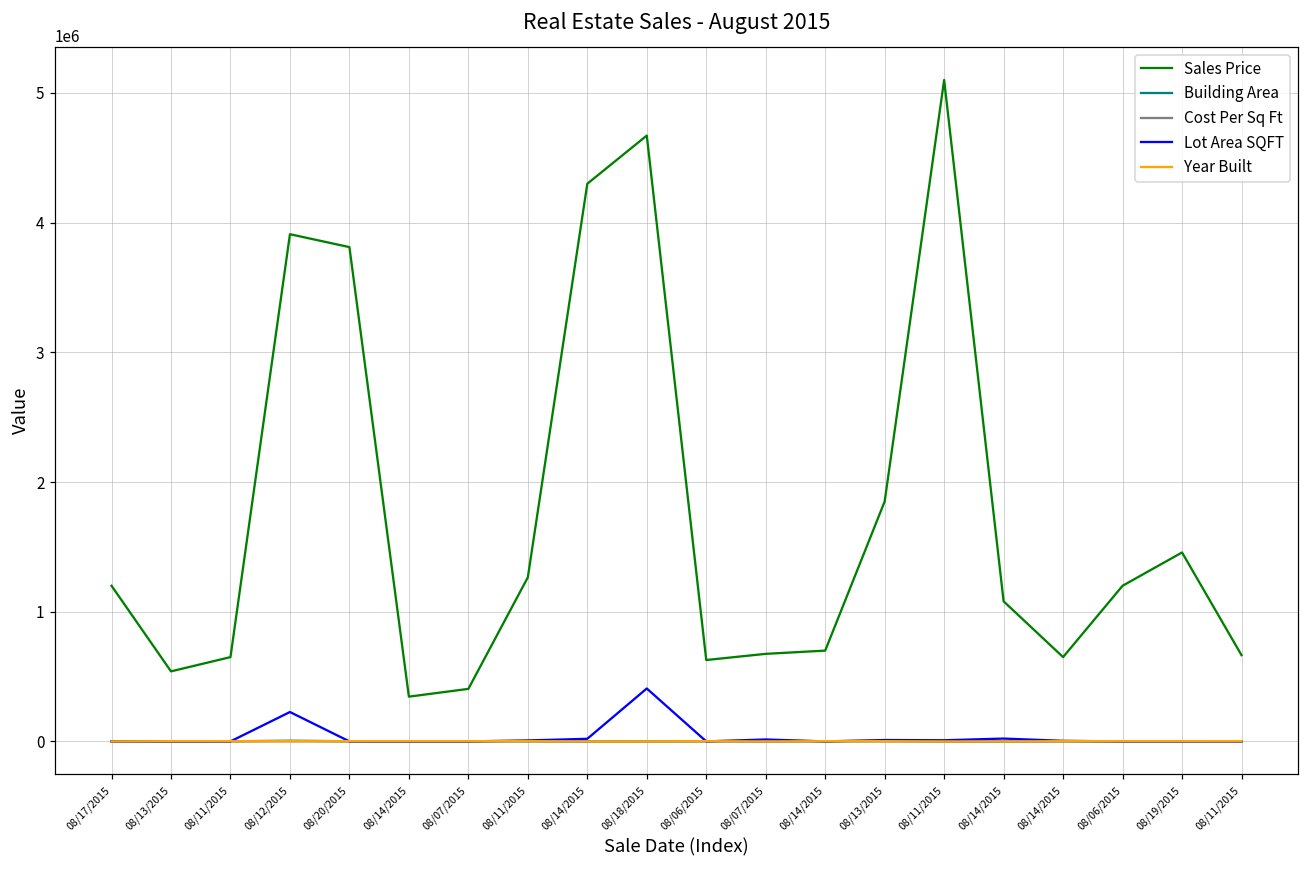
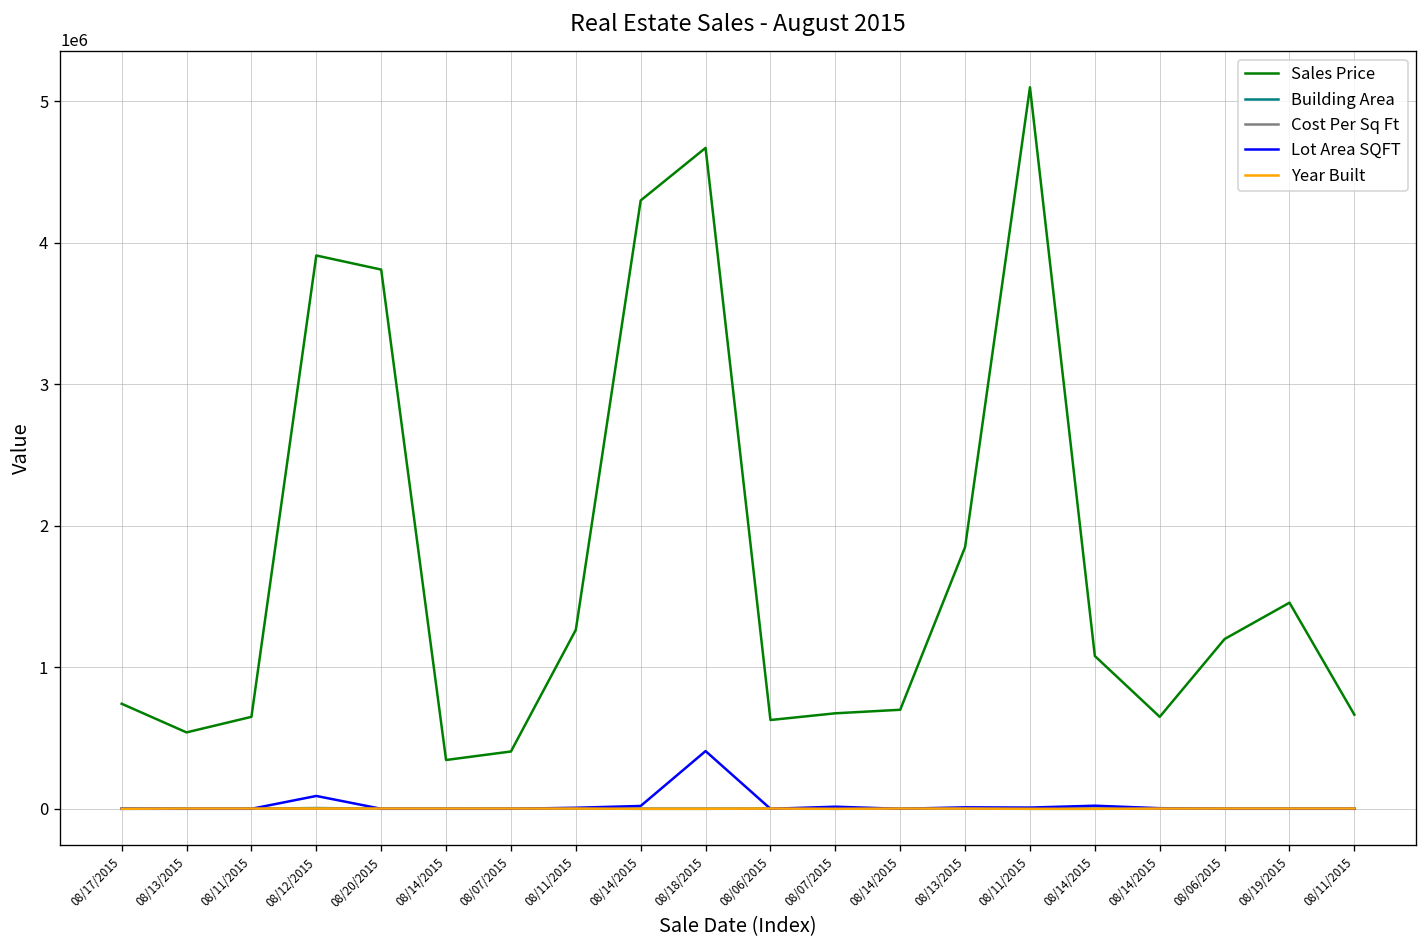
  {
    "Sales Price": {
-     "08/17/2015": 1200000,
+     "08/17/2015": 740000,
      "08/12/2015": 3910000,
      "08/20/2015": 3810000,
      "08/18/2015": 4670000,
      "08/19/2015": 1460000
    },
    "Lot Area SQFT": {
-     "08/12/2015": 230000,
+     "08/12/2015": 90000,
      "08/18/2015": 410000
    }
  }
